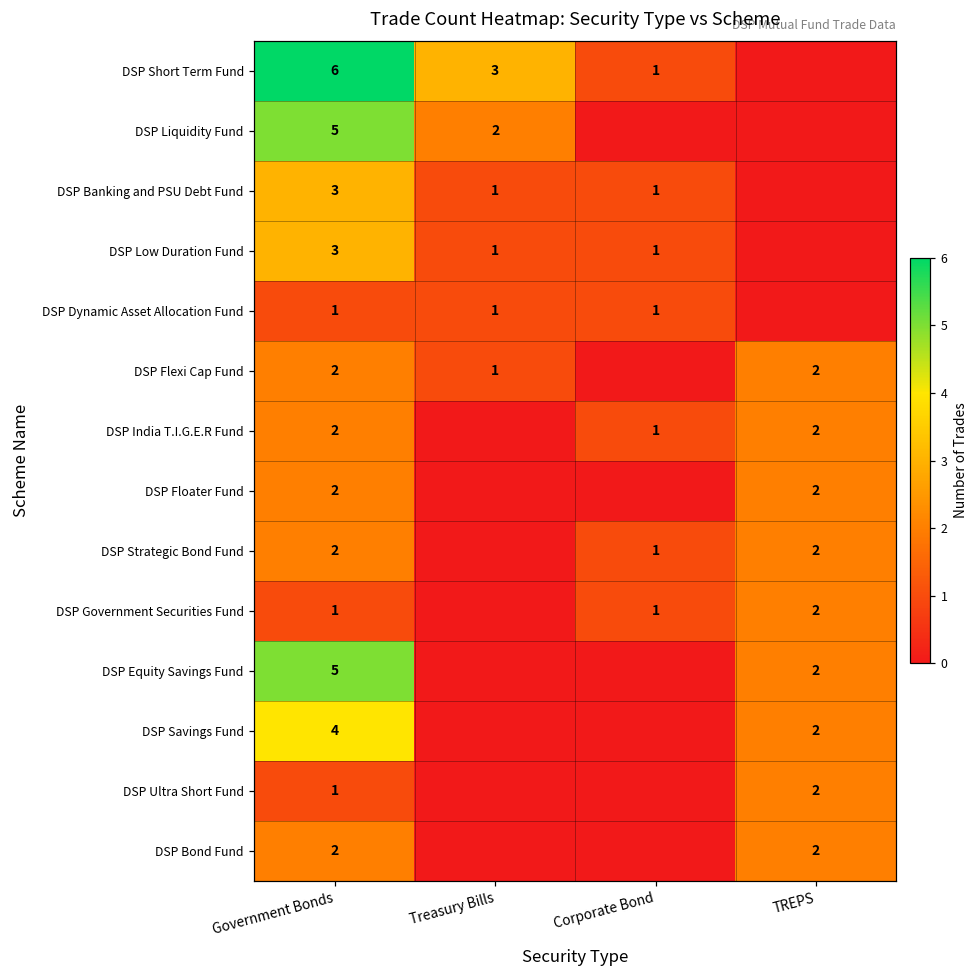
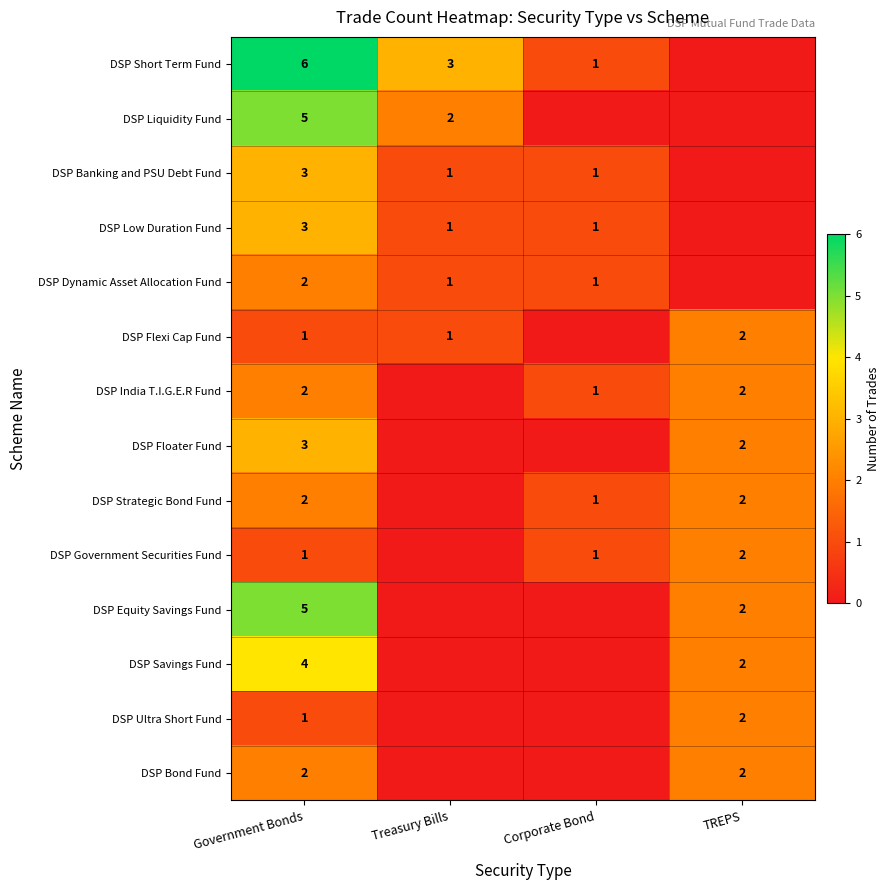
  {
    "DSP Short Term Fund": {
      "Government Bonds": 6,
      "Treasury Bills": 3,
      "Corporate Bond": 1
    },
    "DSP Liquidity Fund": {
      "Government Bonds": 5,
      "Treasury Bills": 2
    },
    "DSP Banking and PSU Debt Fund": {
      "Government Bonds": 3,
      "Treasury Bills": 1,
      "Corporate Bond": 1
    },
    "DSP Low Duration Fund": {
      "Government Bonds": 3,
      "Treasury Bills": 1,
      "Corporate Bond": 1
    },
    "DSP Dynamic Asset Allocation Fund": {
-     "Government Bonds": 1,
+     "Government Bonds": 2,
      "Treasury Bills": 1,
      "Corporate Bond": 1
    },
    "DSP Flexi Cap Fund": {
-     "Government Bonds": 2,
+     "Government Bonds": 1,
      "Treasury Bills": 1,
      "TREPS": 2
    },
    "DSP India T.I.G.E.R Fund": {
      "Government Bonds": 2,
      "Corporate Bond": 1,
      "TREPS": 2
    },
    "DSP Floater Fund": {
-     "Government Bonds": 2,
+     "Government Bonds": 3,
      "TREPS": 2
    },
    "DSP Strategic Bond Fund": {
      "Government Bonds": 2,
      "Corporate Bond": 1,
      "TREPS": 2
    },
    "DSP Government Securities Fund": {
      "Government Bonds": 1,
      "Corporate Bond": 1,
      "TREPS": 2
    },
    "DSP Equity Savings Fund": {
      "Government Bonds": 5,
      "TREPS": 2
    },
    "DSP Savings Fund": {
      "Government Bonds": 4,
      "TREPS": 2
    },
    "DSP Ultra Short Fund": {
      "Government Bonds": 1,
      "TREPS": 2
    },
    "DSP Bond Fund": {
      "Government Bonds": 2,
      "TREPS": 2
    }
  }
